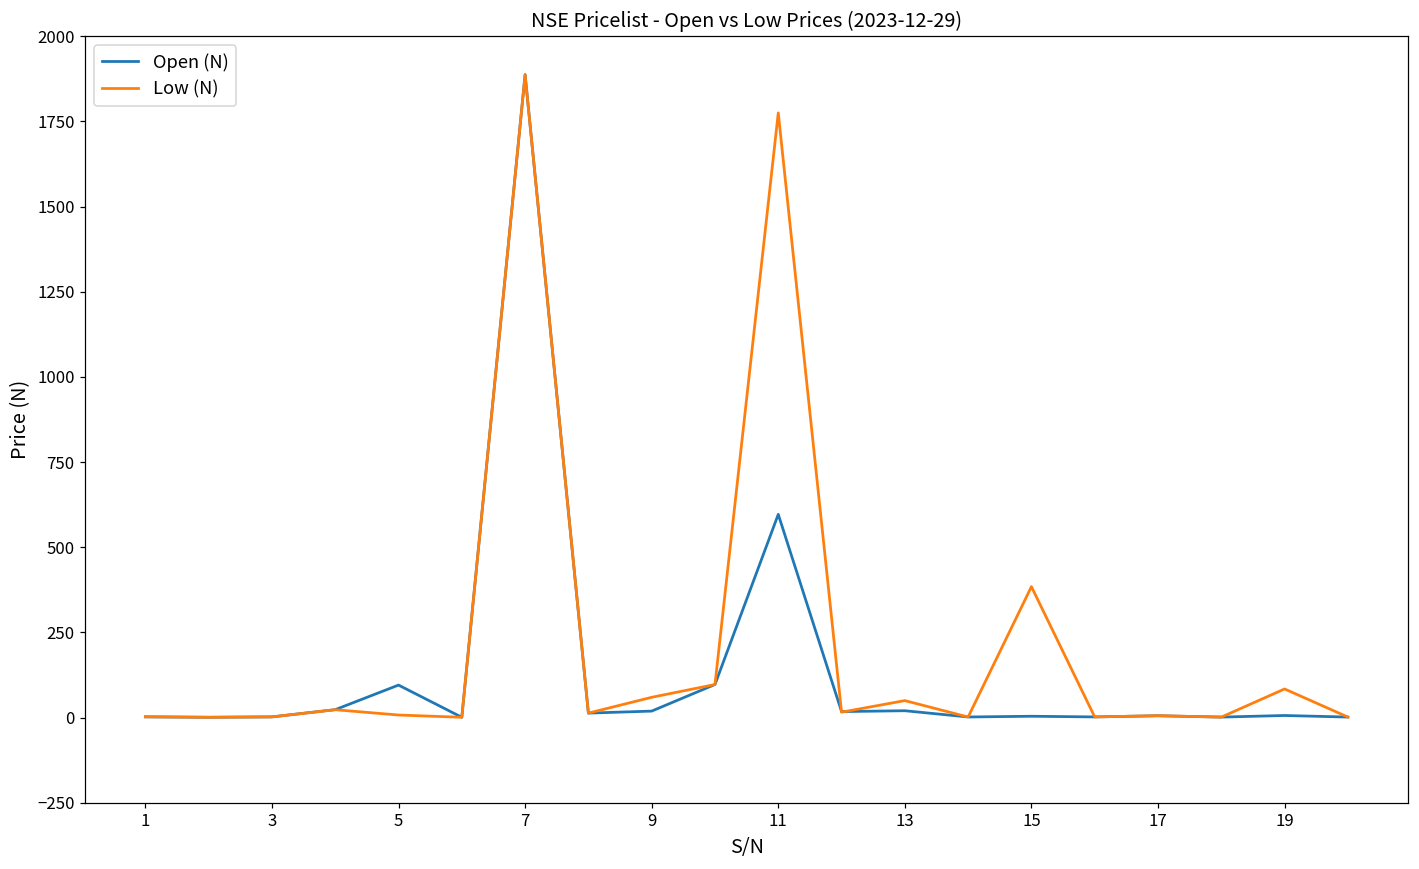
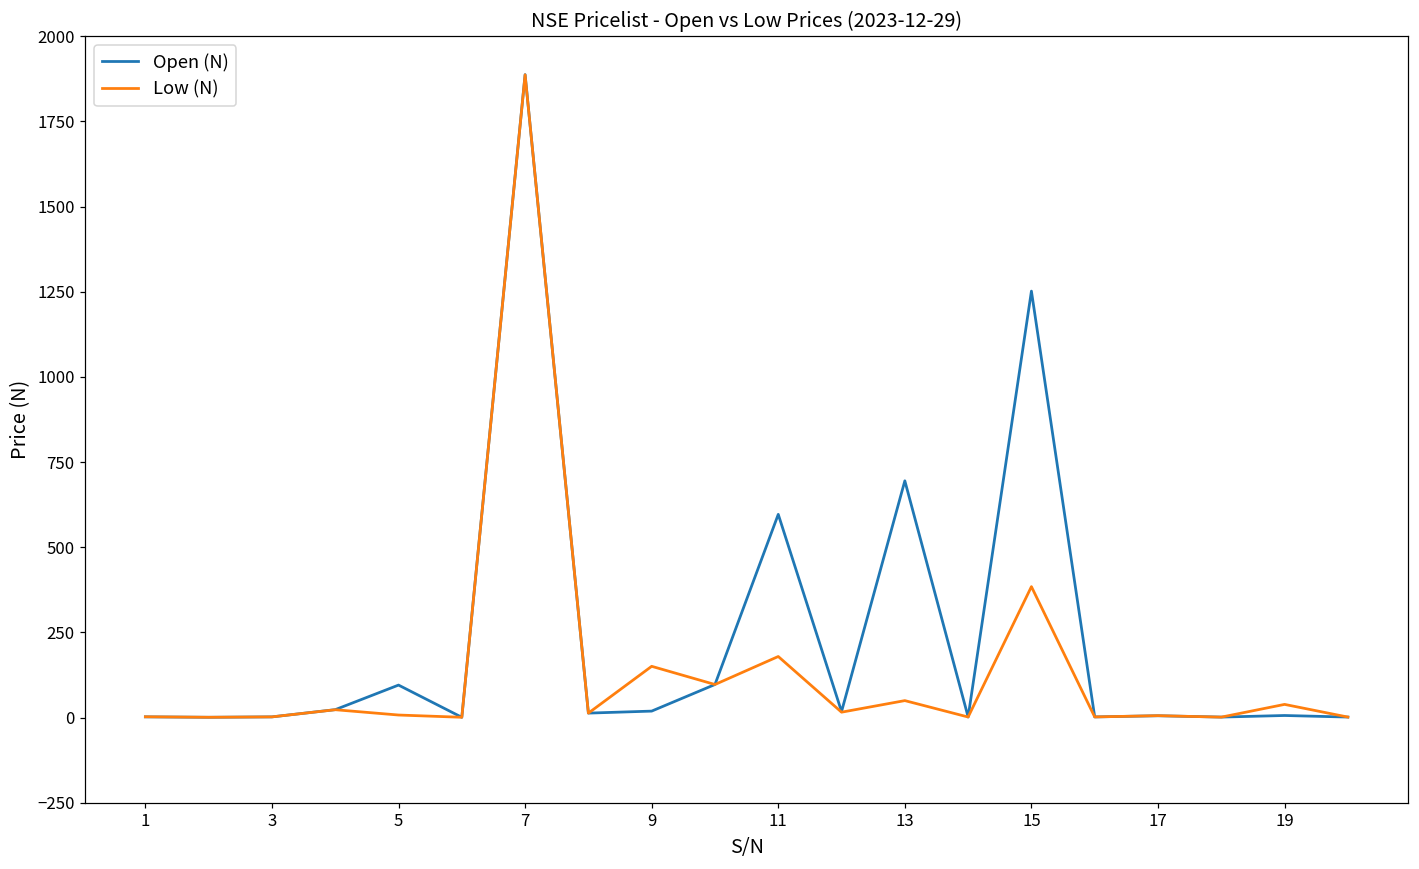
  {
    "Open (N)": {
      "5": 100,
      "9": 20,
      "11": 600,
-     "13": 20,
-     "15": 0,
+     "13": 700,
+     "15": 1250,
      "19": 10
    },
    "Low (N)": {
      "5": 10,
-     "9": 60,
-     "11": 1780,
+     "9": 150,
+     "11": 180,
      "13": 50,
      "15": 380,
-     "19": 80
+     "19": 40
    }
  }
